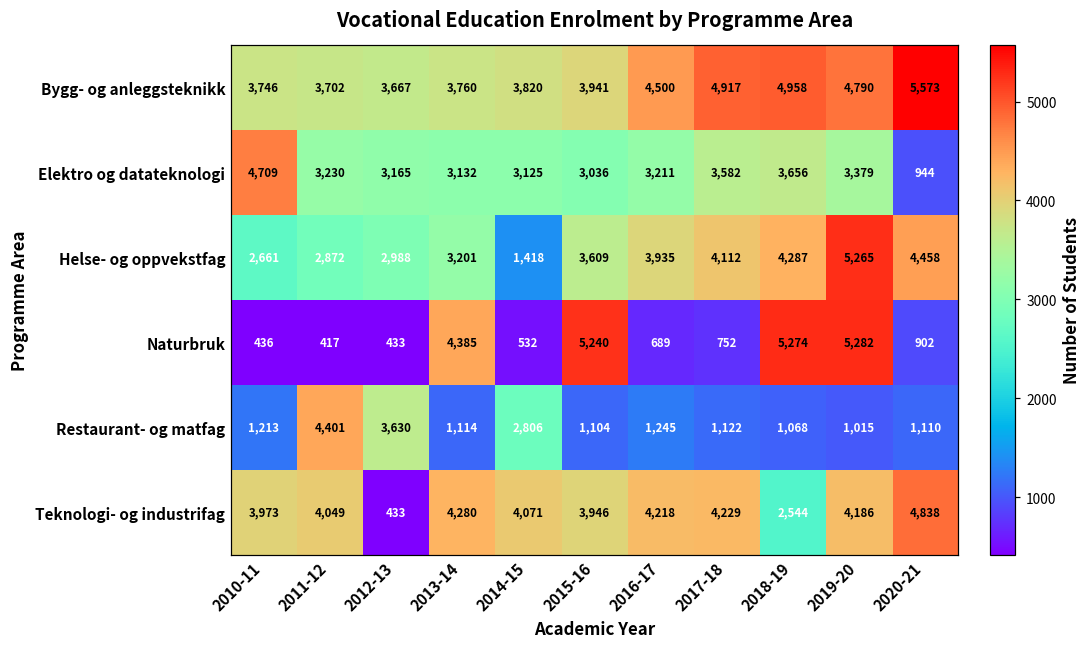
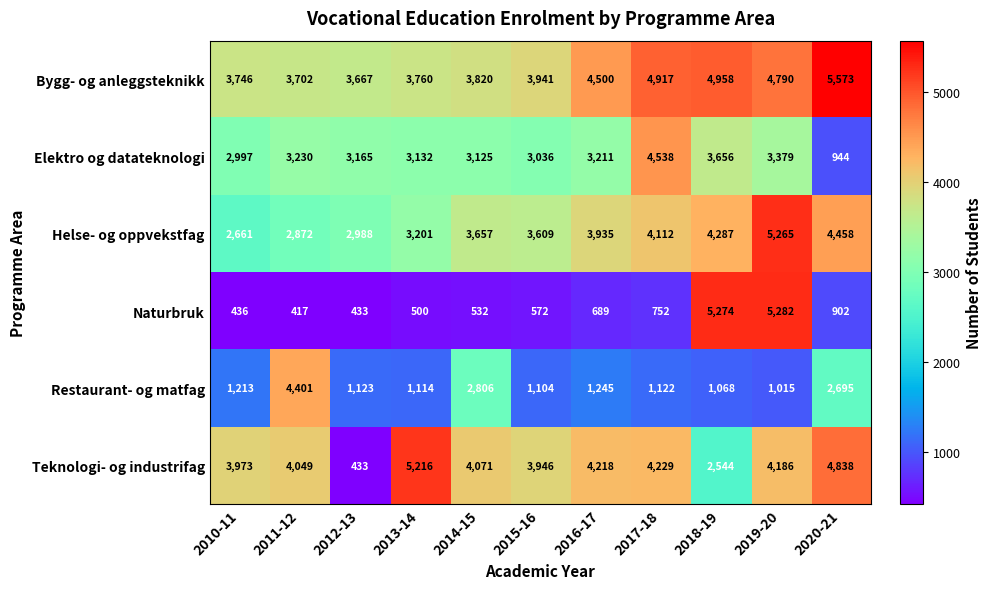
  {
    "Bygg- og anleggsteknikk": {
      "2010-11": "3,746",
      "2011-12": "3,702",
      "2012-13": "3,667",
      "2013-14": "3,760",
      "2014-15": "3,820",
      "2015-16": "3,941",
      "2016-17": "4,500",
      "2017-18": "4,917",
      "2018-19": "4,958",
      "2019-20": "4,790",
      "2020-21": "5,573"
    },
    "Elektro og datateknologi": {
-     "2010-11": "4,709",
+     "2010-11": "2,997",
      "2011-12": "3,230",
      "2012-13": "3,165",
      "2013-14": "3,132",
      "2014-15": "3,125",
      "2015-16": "3,036",
      "2016-17": "3,211",
-     "2017-18": "3,582",
+     "2017-18": "4,538",
      "2018-19": "3,656",
      "2019-20": "3,379",
      "2020-21": "944"
    },
    "Helse- og oppvekstfag": {
      "2010-11": "2,661",
      "2011-12": "2,872",
      "2012-13": "2,988",
      "2013-14": "3,201",
-     "2014-15": "1,418",
+     "2014-15": "3,657",
      "2015-16": "3,609",
      "2016-17": "3,935",
      "2017-18": "4,112",
      "2018-19": "4,287",
      "2019-20": "5,265",
      "2020-21": "4,458"
    },
    "Naturbruk": {
      "2010-11": "436",
      "2011-12": "417",
      "2012-13": "433",
-     "2013-14": "4,385",
+     "2013-14": "500",
      "2014-15": "532",
-     "2015-16": "5,240",
+     "2015-16": "572",
      "2016-17": "689",
      "2017-18": "752",
      "2018-19": "5,274",
      "2019-20": "5,282",
      "2020-21": "902"
    },
    "Restaurant- og matfag": {
      "2010-11": "1,213",
      "2011-12": "4,401",
-     "2012-13": "3,630",
+     "2012-13": "1,123",
      "2013-14": "1,114",
      "2014-15": "2,806",
      "2015-16": "1,104",
      "2016-17": "1,245",
      "2017-18": "1,122",
      "2018-19": "1,068",
      "2019-20": "1,015",
-     "2020-21": "1,110"
+     "2020-21": "2,695"
    },
    "Teknologi- og industrifag": {
      "2010-11": "3,973",
      "2011-12": "4,049",
      "2012-13": "433",
-     "2013-14": "4,280",
+     "2013-14": "5,216",
      "2014-15": "4,071",
      "2015-16": "3,946",
      "2016-17": "4,218",
      "2017-18": "4,229",
      "2018-19": "2,544",
      "2019-20": "4,186",
      "2020-21": "4,838"
    }
  }
